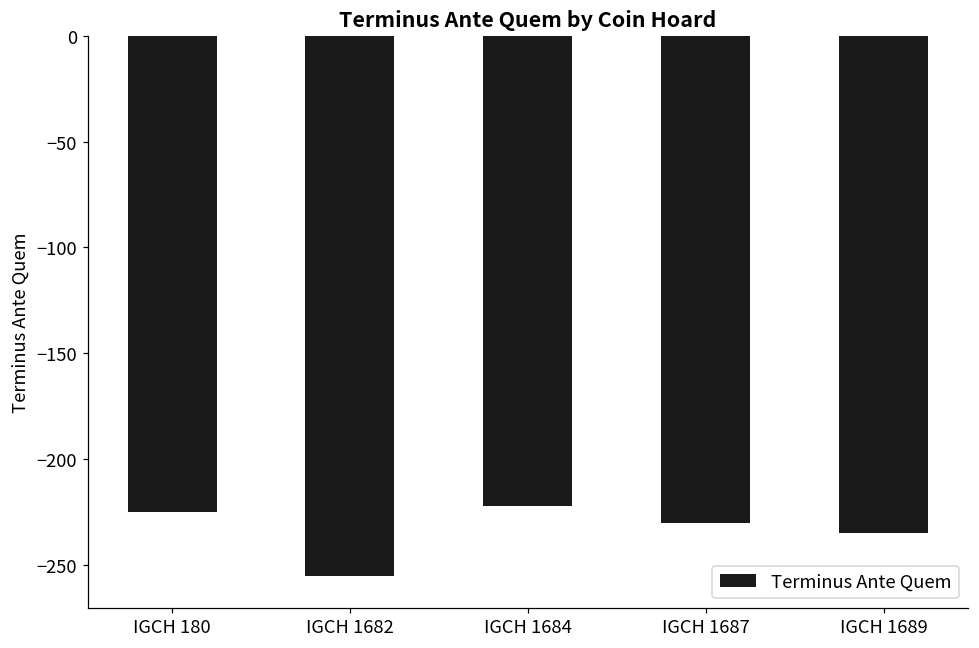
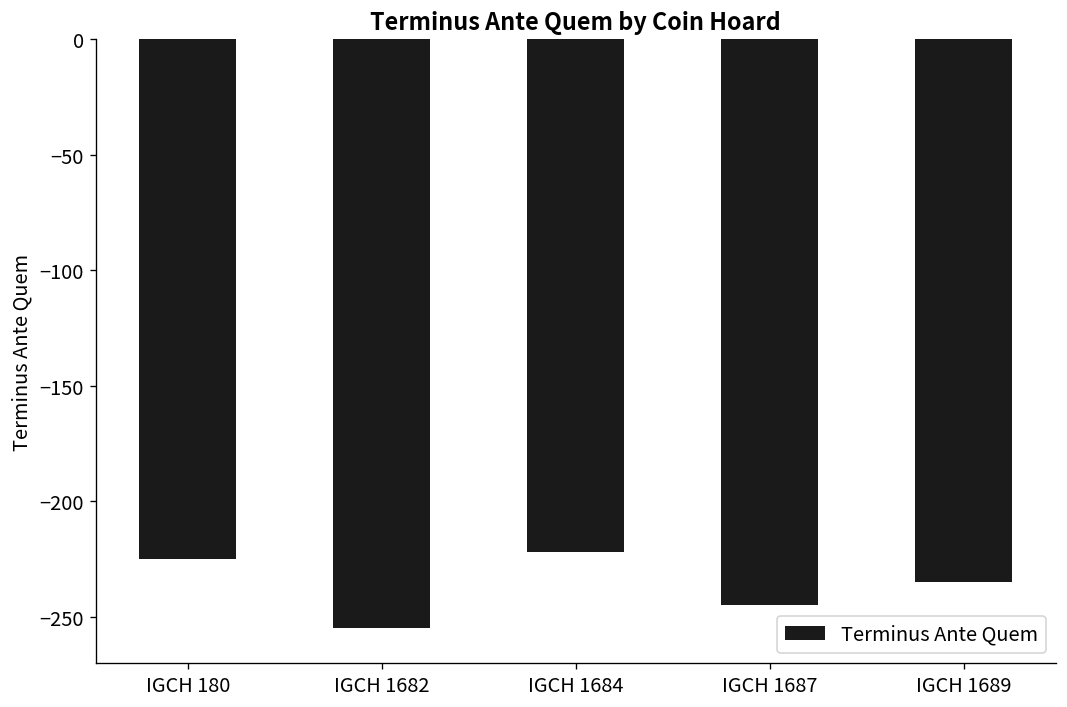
  {
    "IGCH 180": -225,
    "IGCH 1682": -255,
    "IGCH 1684": -222,
-   "IGCH 1687": -230,
+   "IGCH 1687": -245,
    "IGCH 1689": -235
  }
